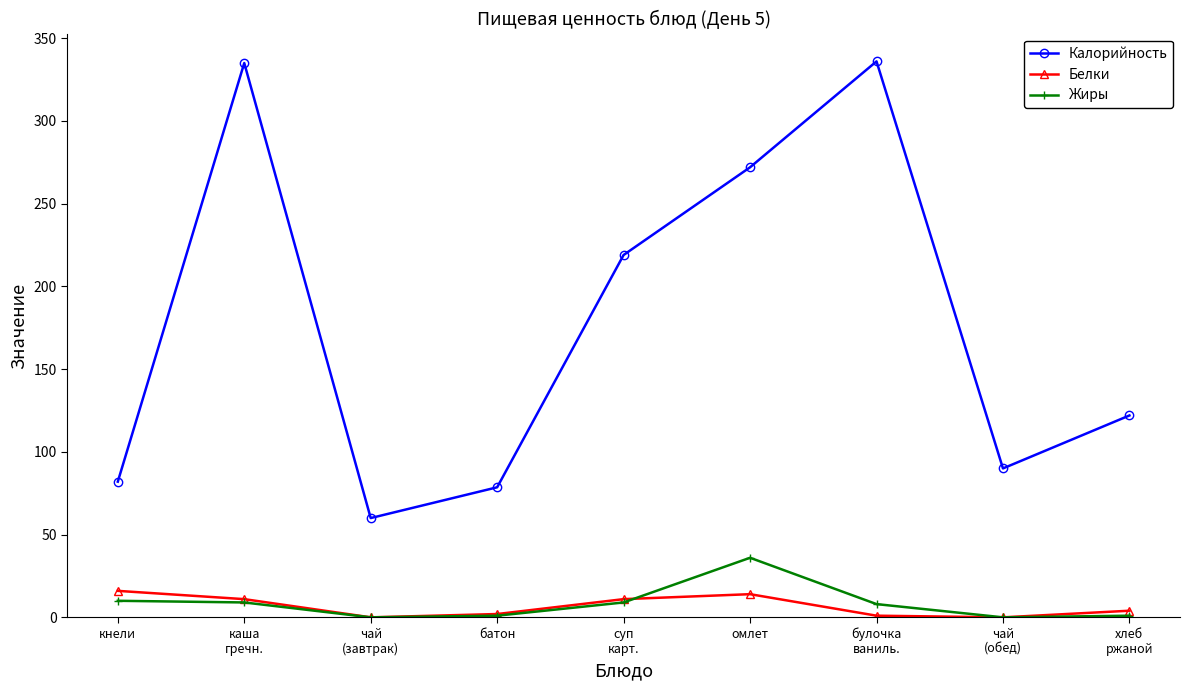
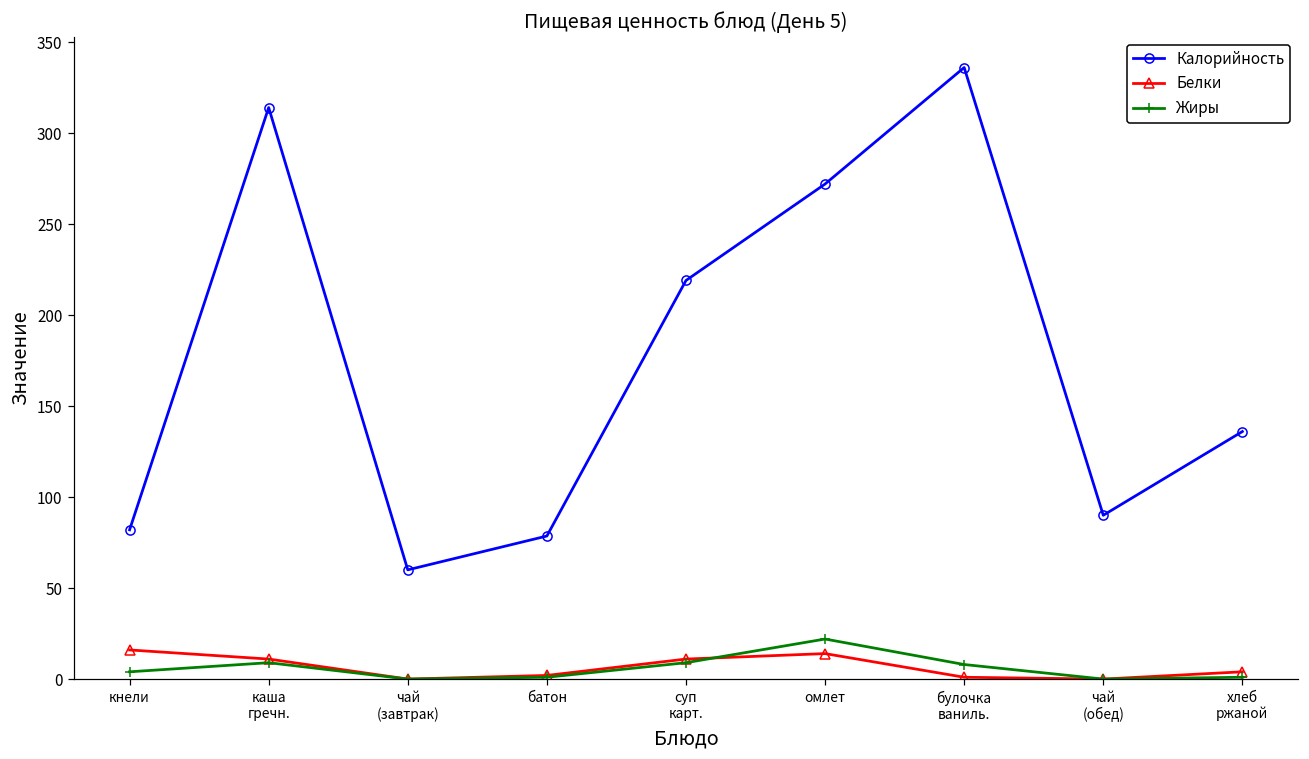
  {
    "Калорийность": {
      "кнели": 82,
-     "каша гречн.": 335,
+     "каша гречн.": 314,
      "чай (завтрак)": 60,
      "батон": 79,
      "суп карт.": 219,
      "омлет": 272,
      "булочка ваниль.": 336,
      "чай (обед)": 90,
-     "хлеб ржаной": 122
+     "хлеб ржаной": 136
    },
    "Белки": {
      "кнели": 16,
      "каша гречн.": 11,
      "суп карт.": 11,
      "омлет": 14,
      "булочка ваниль.": 1,
      "хлеб ржаной": 4
    },
    "Жиры": {
-     "кнели": 10,
+     "кнели": 4,
      "каша гречн.": 9,
      "суп карт.": 9,
-     "омлет": 36,
+     "омлет": 22,
      "булочка ваниль.": 8,
      "хлеб ржаной": 1
    }
  }
